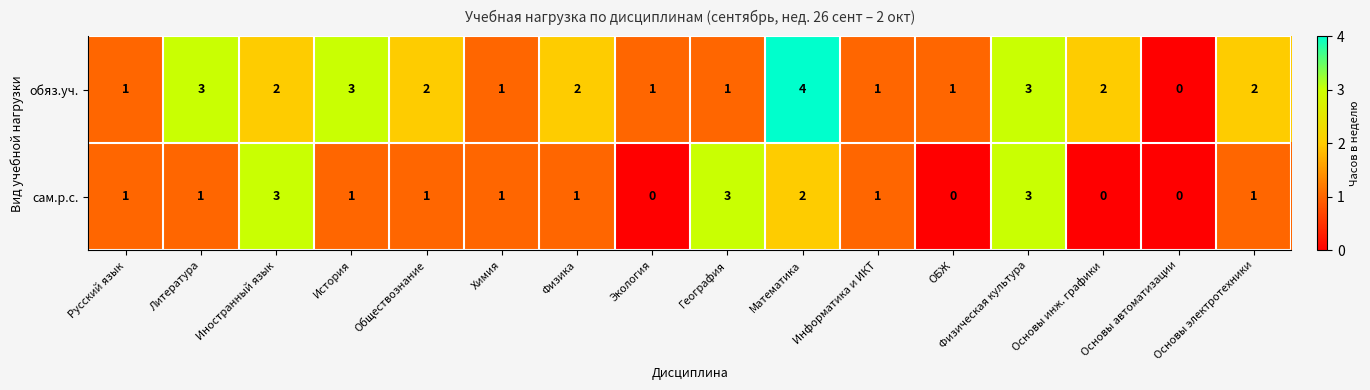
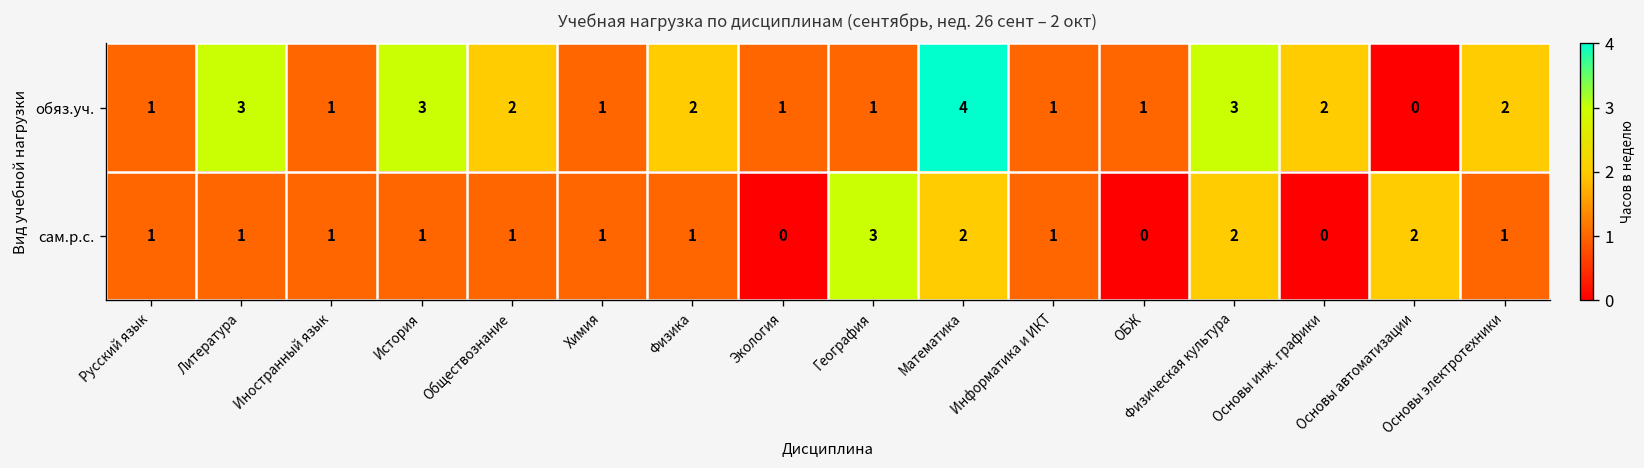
  {
    "обяз.уч.": {
      "Русский язык": 1,
      "Литература": 3,
-     "Иностранный язык": 2,
+     "Иностранный язык": 1,
      "История": 3,
      "Обществознание": 2,
      "Химия": 1,
      "Физика": 2,
      "Экология": 1,
      "География": 1,
      "Математика": 4,
      "Информатика и ИКТ": 1,
      "ОБЖ": 1,
      "Физическая культура": 3,
      "Основы инж. графики": 2,
      "Основы автоматизации": 0,
      "Основы электротехники": 2
    },
    "сам.р.с.": {
      "Русский язык": 1,
      "Литература": 1,
-     "Иностранный язык": 3,
+     "Иностранный язык": 1,
      "История": 1,
      "Обществознание": 1,
      "Химия": 1,
      "Физика": 1,
      "Экология": 0,
      "География": 3,
      "Математика": 2,
      "Информатика и ИКТ": 1,
      "ОБЖ": 0,
-     "Физическая культура": 3,
+     "Физическая культура": 2,
      "Основы инж. графики": 0,
-     "Основы автоматизации": 0,
+     "Основы автоматизации": 2,
      "Основы электротехники": 1
    }
  }
